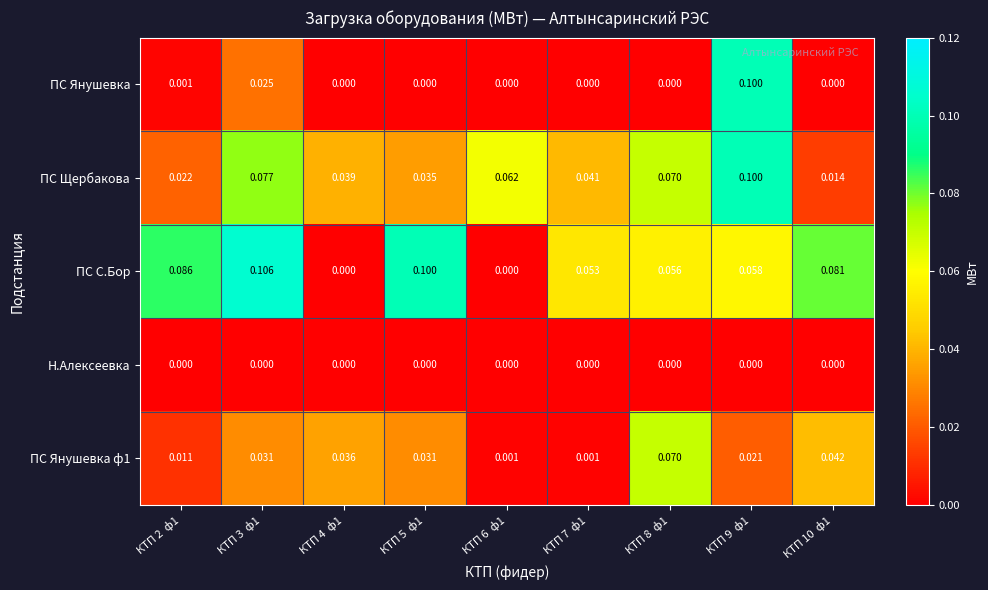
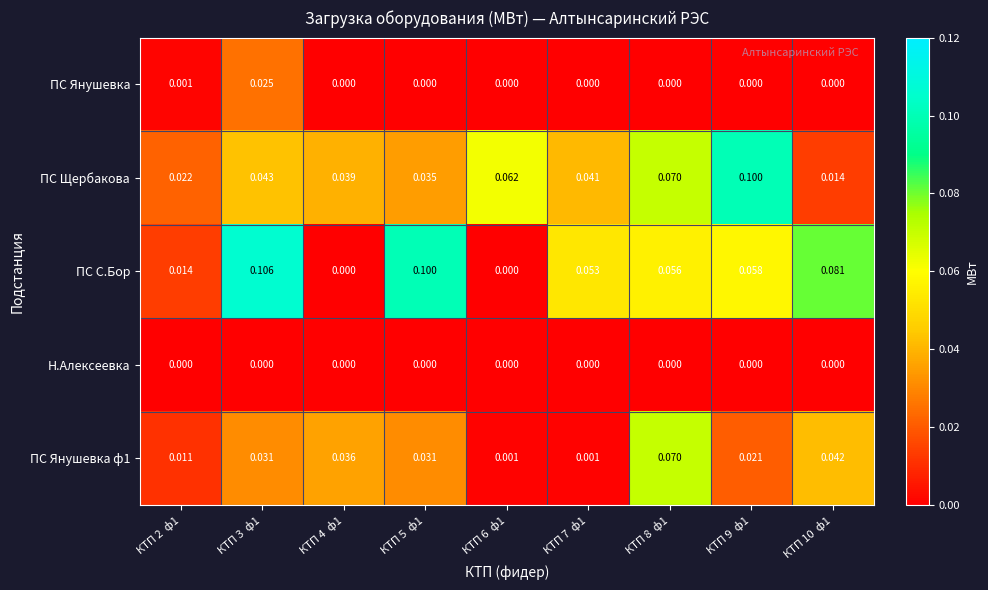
  {
    "ПС Янушевка": {
      "КТП 2 ф1": 0.001,
      "КТП 3 ф1": 0.025,
      "КТП 4 ф1": 0.000,
      "КТП 5 ф1": 0.000,
      "КТП 6 ф1": 0.000,
      "КТП 7 ф1": 0.000,
      "КТП 8 ф1": 0.000,
-     "КТП 9 ф1": 0.100
+     "КТП 9 ф1": 0.000
    },
    "ПС Щербакова": {
      "КТП 2 ф1": 0.022,
-     "КТП 3 ф1": 0.077,
+     "КТП 3 ф1": 0.043,
      "КТП 4 ф1": 0.039,
      "КТП 5 ф1": 0.035,
      "КТП 6 ф1": 0.062,
      "КТП 7 ф1": 0.041,
      "КТП 8 ф1": 0.070,
      "КТП 9 ф1": 0.100,
      "КТП 10 ф1": 0.014
    },
    "ПС С.Бор": {
-     "КТП 2 ф1": 0.086,
+     "КТП 2 ф1": 0.014,
      "КТП 3 ф1": 0.106,
      "КТП 4 ф1": 0.000,
      "КТП 5 ф1": 0.100,
      "КТП 6 ф1": 0.000,
      "КТП 7 ф1": 0.053,
      "КТП 8 ф1": 0.056,
      "КТП 9 ф1": 0.058,
      "КТП 10 ф1": 0.081
    },
    "Н.Алексеевка": {
      "КТП 2 ф1": 0.000,
      "КТП 3 ф1": 0.000,
      "КТП 4 ф1": 0.000,
      "КТП 5 ф1": 0.000,
      "КТП 6 ф1": 0.000,
      "КТП 7 ф1": 0.000,
      "КТП 8 ф1": 0.000,
      "КТП 9 ф1": 0.000,
      "КТП 10 ф1": 0.000
    },
    "ПС Янушевка ф1": {
      "КТП 2 ф1": 0.011,
      "КТП 3 ф1": 0.031,
      "КТП 4 ф1": 0.036,
      "КТП 5 ф1": 0.031,
      "КТП 6 ф1": 0.001,
      "КТП 7 ф1": 0.001,
      "КТП 8 ф1": 0.070,
      "КТП 9 ф1": 0.021,
      "КТП 10 ф1": 0.042
    }
  }
